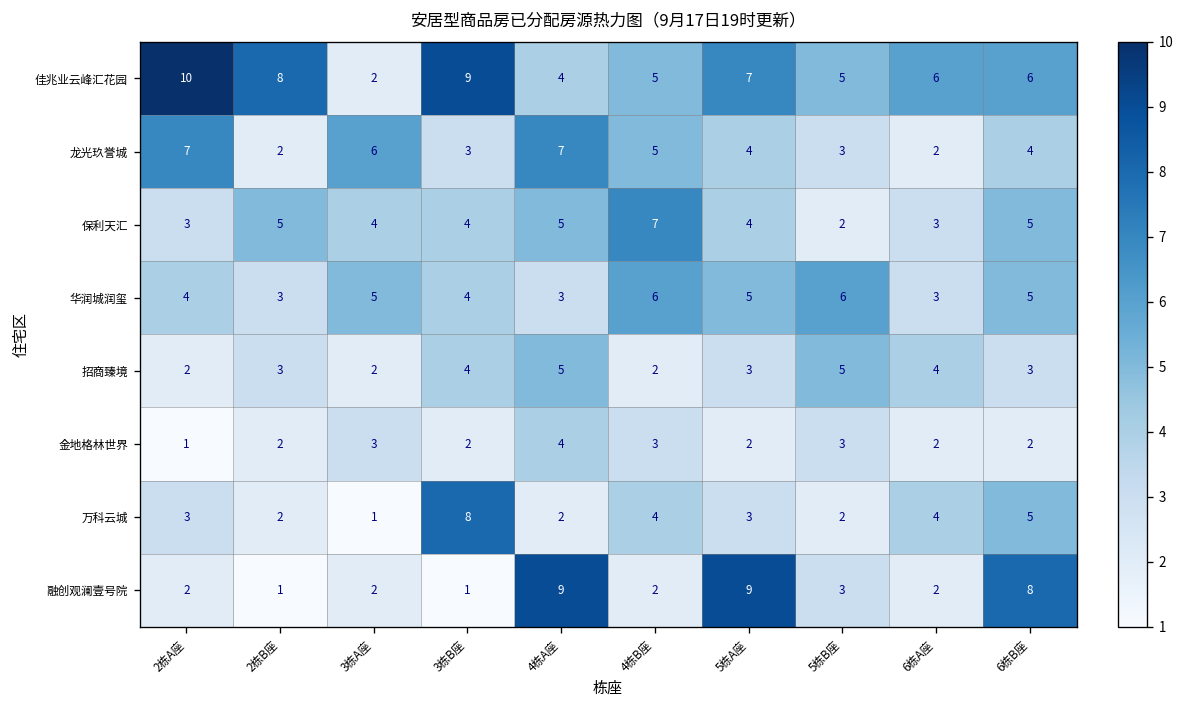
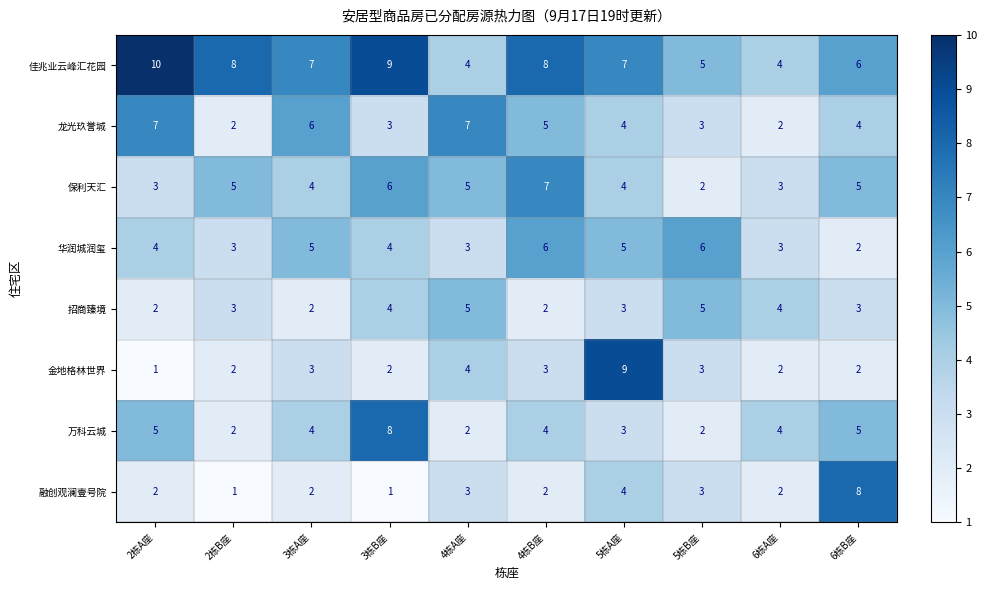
  {
    "佳兆业云峰汇花园": {
      "2栋A座": 10,
      "2栋B座": 8,
-     "3栋A座": 2,
+     "3栋A座": 7,
      "3栋B座": 9,
      "4栋A座": 4,
-     "4栋B座": 5,
+     "4栋B座": 8,
      "5栋A座": 7,
      "5栋B座": 5,
-     "6栋A座": 6,
+     "6栋A座": 4,
      "6栋B座": 6
    },
    "龙光玖誉城": {
      "2栋A座": 7,
      "2栋B座": 2,
      "3栋A座": 6,
      "3栋B座": 3,
      "4栋A座": 7,
      "4栋B座": 5,
      "5栋A座": 4,
      "5栋B座": 3,
      "6栋A座": 2,
      "6栋B座": 4
    },
    "保利天汇": {
      "2栋A座": 3,
      "2栋B座": 5,
      "3栋A座": 4,
-     "3栋B座": 4,
+     "3栋B座": 6,
      "4栋A座": 5,
      "4栋B座": 7,
      "5栋A座": 4,
      "5栋B座": 2,
      "6栋A座": 3,
      "6栋B座": 5
    },
    "华润城润玺": {
      "2栋A座": 4,
      "2栋B座": 3,
      "3栋A座": 5,
      "3栋B座": 4,
      "4栋A座": 3,
      "4栋B座": 6,
      "5栋A座": 5,
      "5栋B座": 6,
      "6栋A座": 3,
-     "6栋B座": 5
+     "6栋B座": 2
    },
    "招商臻境": {
      "2栋A座": 2,
      "2栋B座": 3,
      "3栋A座": 2,
      "3栋B座": 4,
      "4栋A座": 5,
      "4栋B座": 2,
      "5栋A座": 3,
      "5栋B座": 5,
      "6栋A座": 4,
      "6栋B座": 3
    },
    "金地格林世界": {
      "2栋A座": 1,
      "2栋B座": 2,
      "3栋A座": 3,
      "3栋B座": 2,
      "4栋A座": 4,
      "4栋B座": 3,
-     "5栋A座": 2,
+     "5栋A座": 9,
      "5栋B座": 3,
      "6栋A座": 2,
      "6栋B座": 2
    },
    "万科云城": {
-     "2栋A座": 3,
+     "2栋A座": 5,
      "2栋B座": 2,
-     "3栋A座": 1,
+     "3栋A座": 4,
      "3栋B座": 8,
      "4栋A座": 2,
      "4栋B座": 4,
      "5栋A座": 3,
      "5栋B座": 2,
      "6栋A座": 4,
      "6栋B座": 5
    },
    "融创观澜壹号院": {
      "2栋A座": 2,
      "2栋B座": 1,
      "3栋A座": 2,
      "3栋B座": 1,
-     "4栋A座": 9,
+     "4栋A座": 3,
      "4栋B座": 2,
-     "5栋A座": 9,
+     "5栋A座": 4,
      "5栋B座": 3,
      "6栋A座": 2,
      "6栋B座": 8
    }
  }
